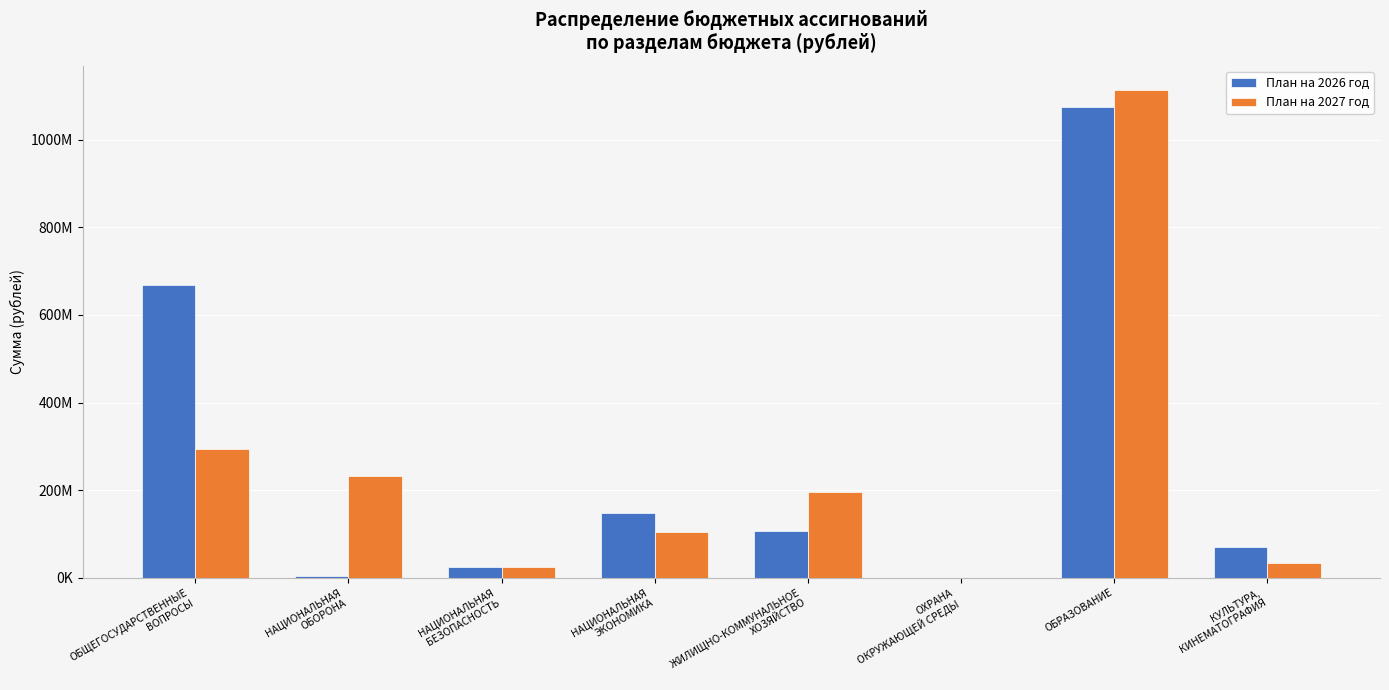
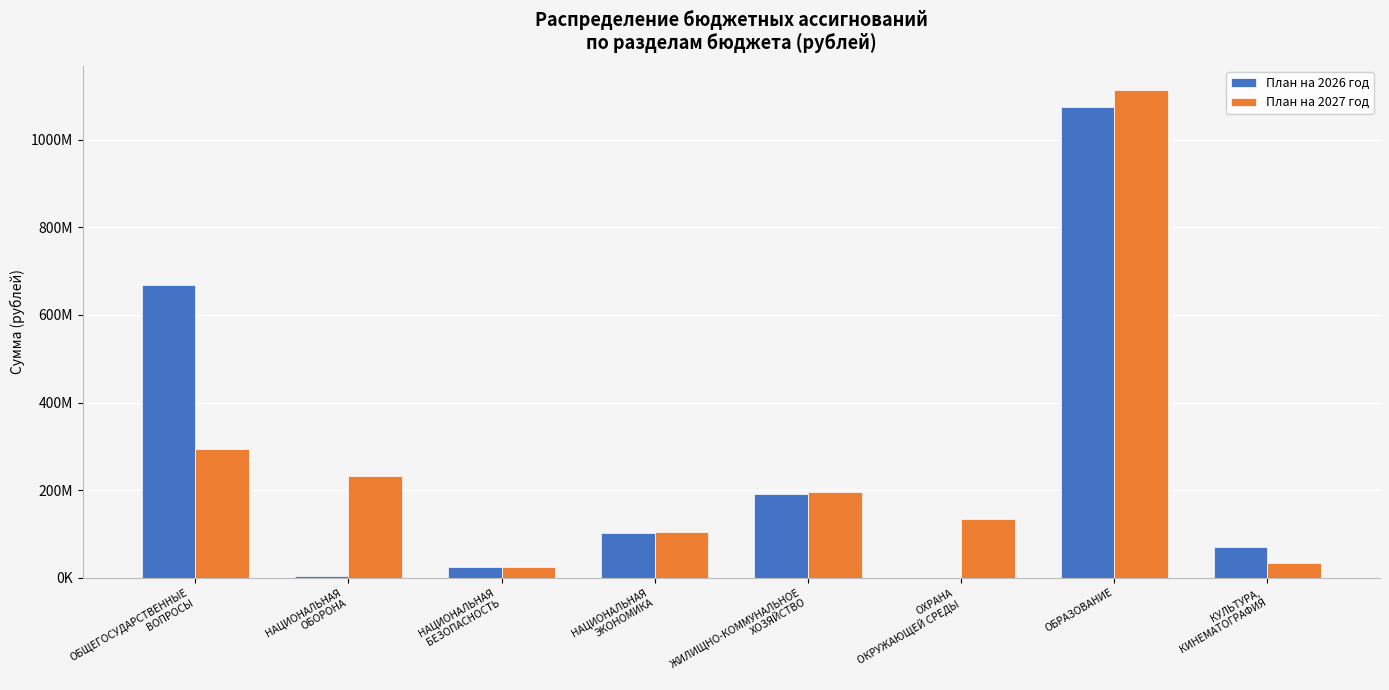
  {
    "План на 2026 год": {
      "ОБЩЕГОСУДАРСТВЕННЫЕ ВОПРОСЫ": 670000000,
      "НАЦИОНАЛЬНАЯ БЕЗОПАСНОСТЬ": 20000000,
-     "НАЦИОНАЛЬНАЯ ЭКОНОМИКА": 150000000,
-     "ЖИЛИЩНО-КОММУНАЛЬНОЕ ХОЗЯЙСТВО": 110000000,
+     "НАЦИОНАЛЬНАЯ ЭКОНОМИКА": 100000000,
+     "ЖИЛИЩНО-КОММУНАЛЬНОЕ ХОЗЯЙСТВО": 190000000,
      "ОБРАЗОВАНИЕ": 1070000000,
      "КУЛЬТУРА, КИНЕМАТОГРАФИЯ": 70000000
    },
    "План на 2027 год": {
      "ОБЩЕГОСУДАРСТВЕННЫЕ ВОПРОСЫ": 290000000,
      "НАЦИОНАЛЬНАЯ ОБОРОНА": 230000000,
      "НАЦИОНАЛЬНАЯ БЕЗОПАСНОСТЬ": 30000000,
      "НАЦИОНАЛЬНАЯ ЭКОНОМИКА": 110000000,
      "ЖИЛИЩНО-КОММУНАЛЬНОЕ ХОЗЯЙСТВО": 200000000,
-     "ОХРАНА ОКРУЖАЮЩЕЙ СРЕДЫ": 0,
+     "ОХРАНА ОКРУЖАЮЩЕЙ СРЕДЫ": 140000000,
      "ОБРАЗОВАНИЕ": 1110000000,
      "КУЛЬТУРА, КИНЕМАТОГРАФИЯ": 30000000
    }
  }
